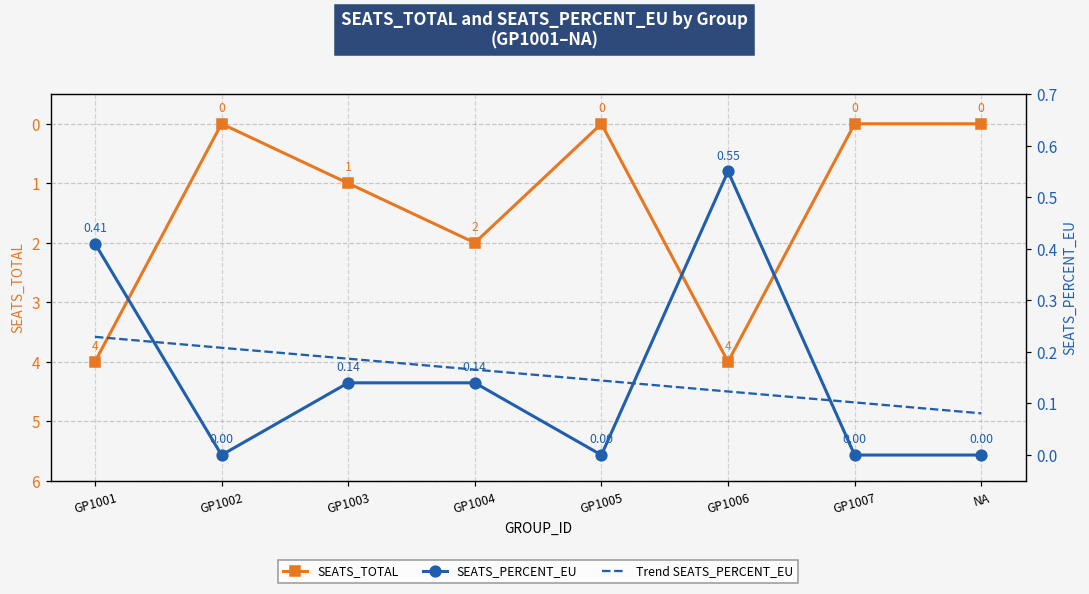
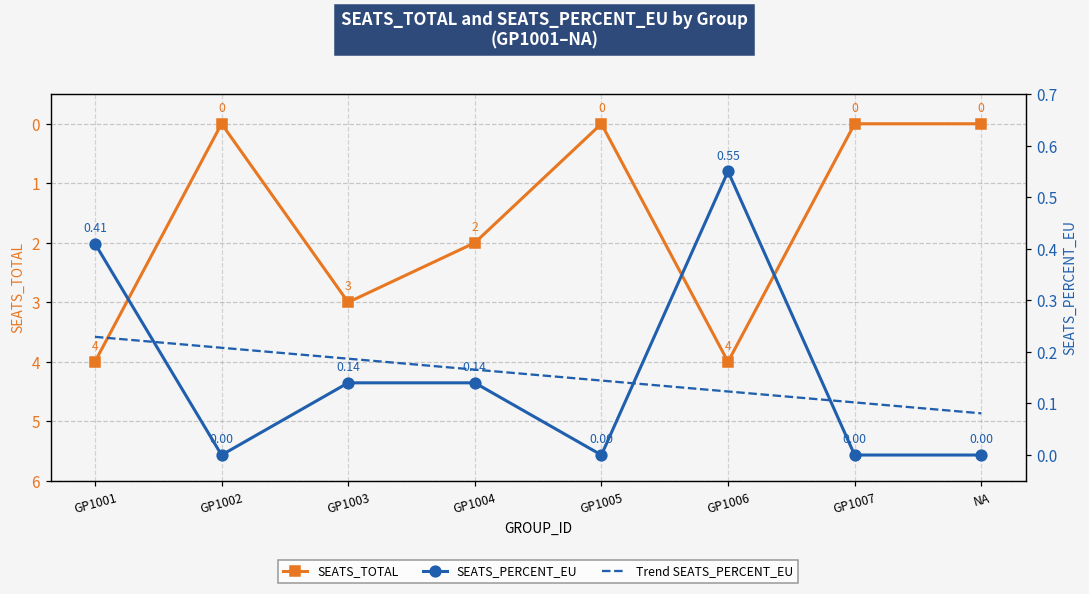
  {
    "SEATS_TOTAL": {
      "GP1001": 4,
      "GP1002": 0,
-     "GP1003": 1,
+     "GP1003": 3,
      "GP1004": 2,
      "GP1005": 0,
      "GP1006": 4,
      "GP1007": 0,
      "NA": 0
    }
  }
